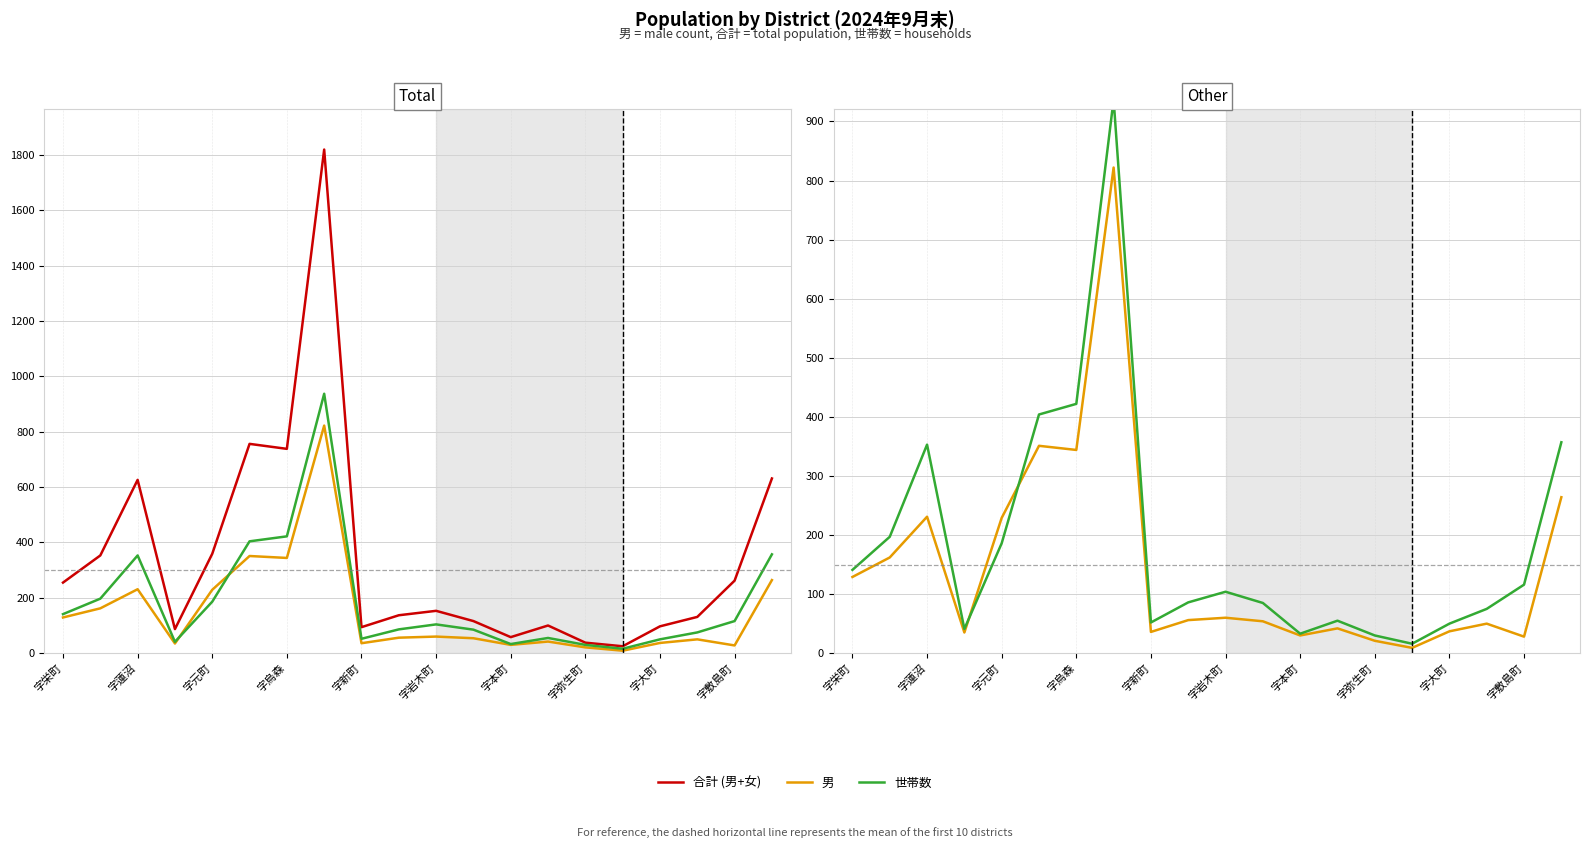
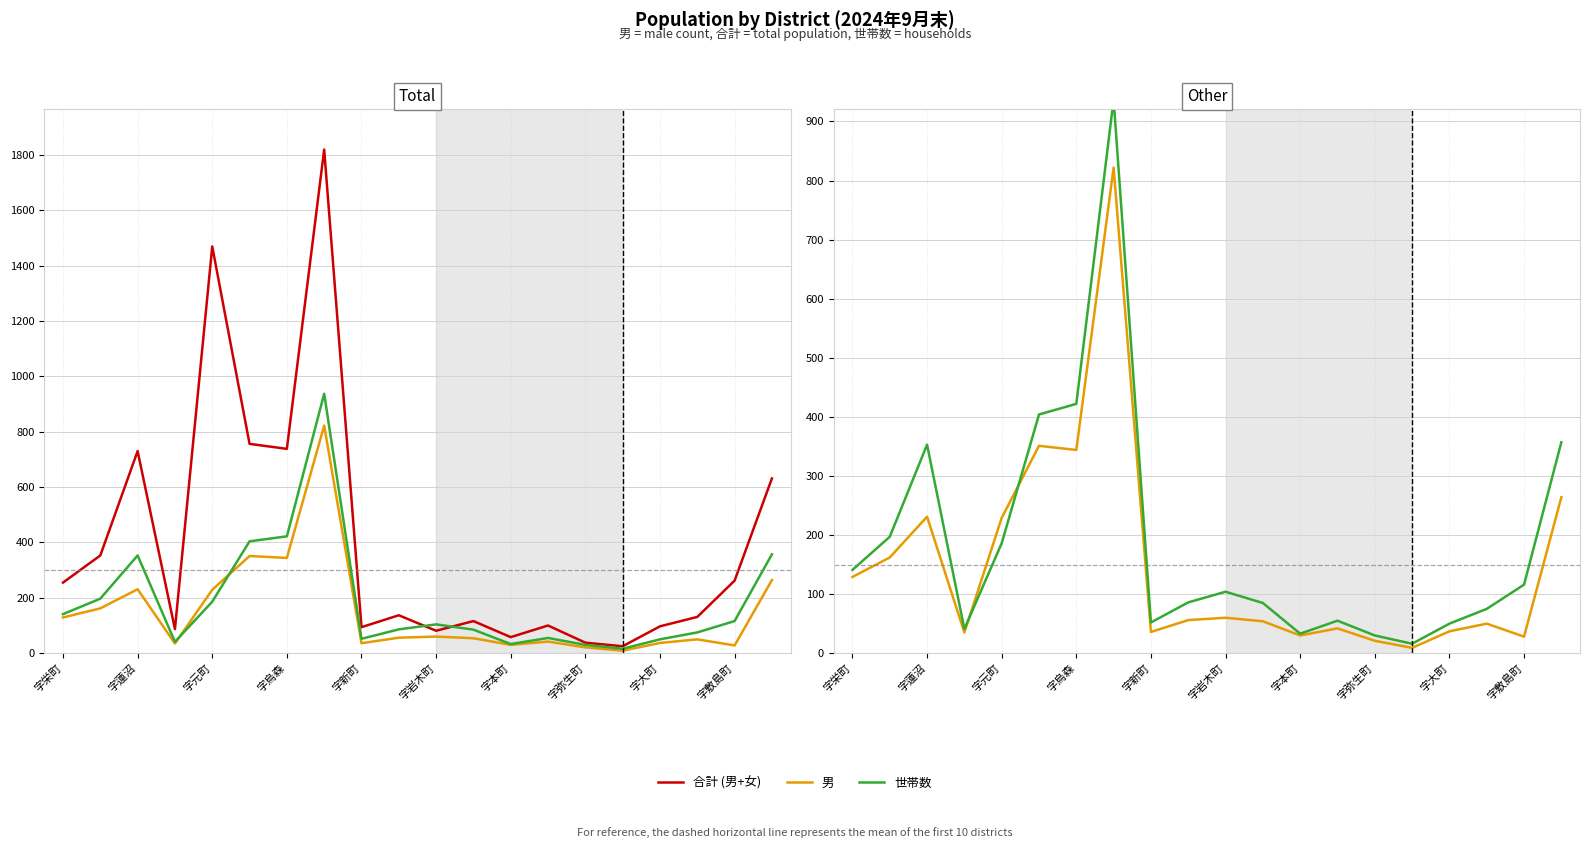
  {
    "Total": {
      "合計 (男+女)": {
        "字栄町": 260,
-       "字蓮沼": 630,
-       "字元町": 360,
+       "字蓮沼": 730,
+       "字元町": 1470,
        "字烏森": 740,
        "字新町": 90,
-       "字岩木町": 150,
+       "字岩木町": 80,
        "字本町": 60,
        "字大町": 100,
        "字敷島町": 260
      },
      "男": {
        "字栄町": 130,
        "字蓮沼": 230,
        "字元町": 230,
        "字烏森": 340,
        "字新町": 40,
        "字岩木町": 60,
        "字大町": 40,
        "字敷島町": 30
      },
      "世帯数": {
        "字栄町": 140,
        "字蓮沼": 350,
        "字元町": 190,
        "字烏森": 420,
        "字新町": 50,
        "字岩木町": 100,
        "字大町": 50,
        "字敷島町": 120
      }
    },
    "Other": {
      "男": {
        "字栄町": 130,
        "字蓮沼": 230,
        "字元町": 230,
        "字烏森": 340,
        "字新町": 40,
        "字岩木町": 60,
        "字弥生町": 20,
        "字大町": 40,
        "字敷島町": 30
      },
      "世帯数": {
        "字栄町": 140,
        "字蓮沼": 350,
        "字元町": 190,
        "字烏森": 420,
        "字新町": 50,
        "字岩木町": 100,
        "字弥生町": 30,
        "字大町": 50,
        "字敷島町": 120
      }
    }
  }
